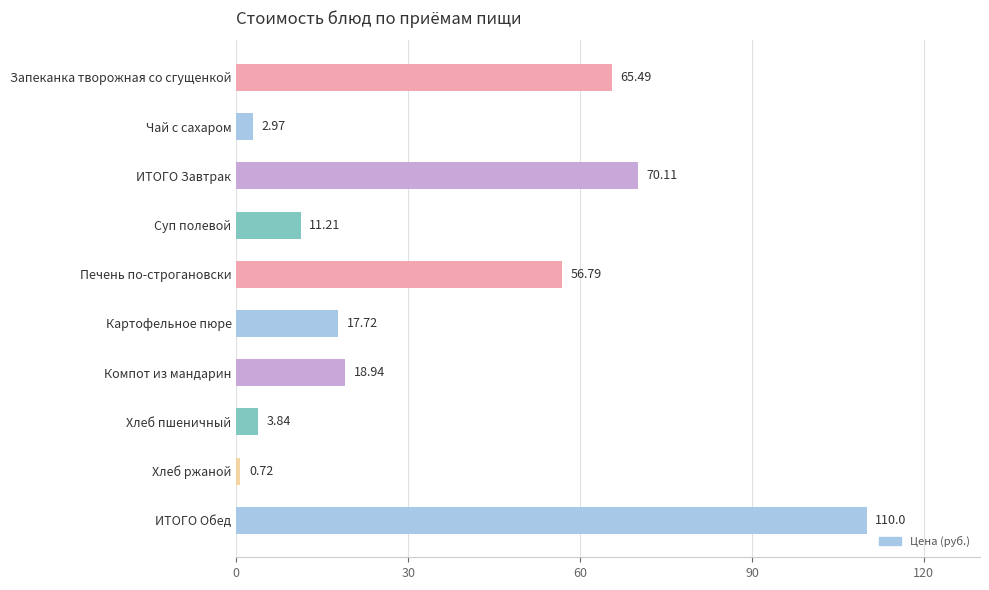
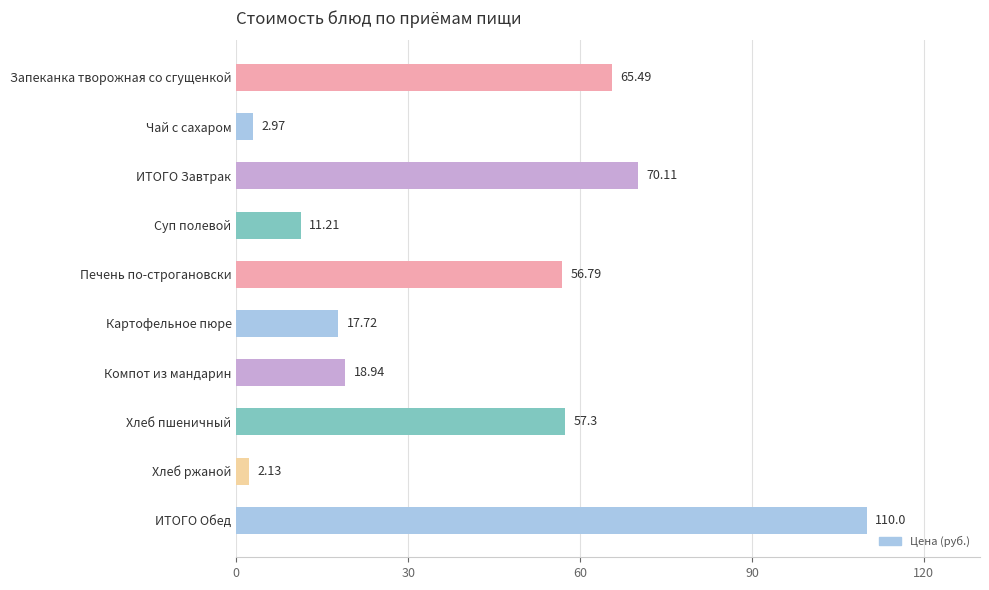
  {
    "Запеканка творожная со сгущенкой": 65.49,
    "Чай с сахаром": 2.97,
    "ИТОГО Завтрак": 70.11,
    "Суп полевой": 11.21,
    "Печень по-строгановски": 56.79,
    "Картофельное пюре": 17.72,
    "Компот из мандарин": 18.94,
-   "Хлеб пшеничный": 3.84,
-   "Хлеб ржаной": 0.72,
+   "Хлеб пшеничный": 57.3,
+   "Хлеб ржаной": 2.13,
    "ИТОГО Обед": 110.0
  }
